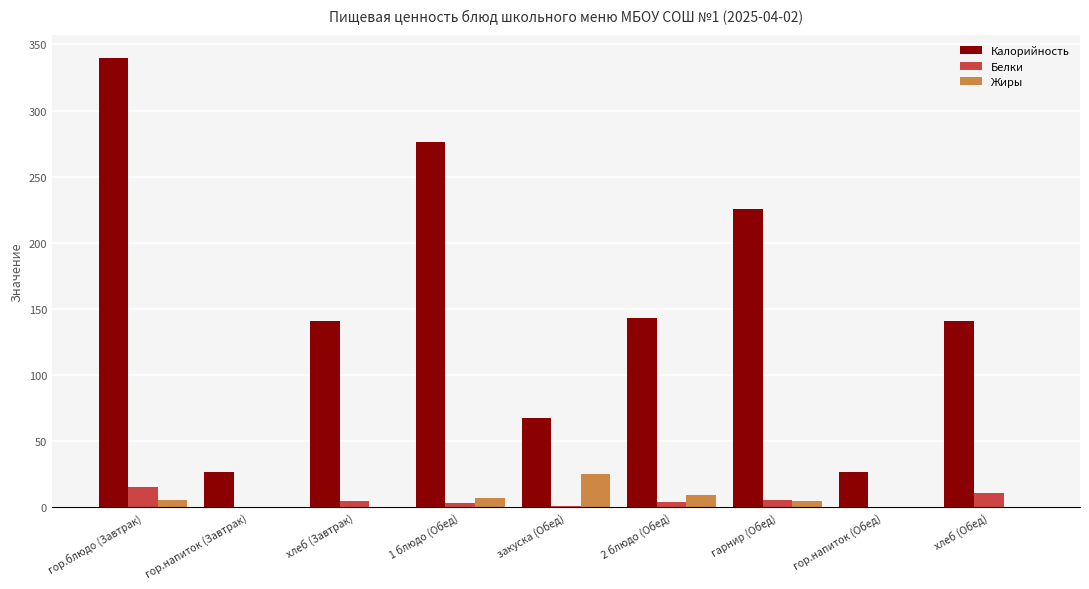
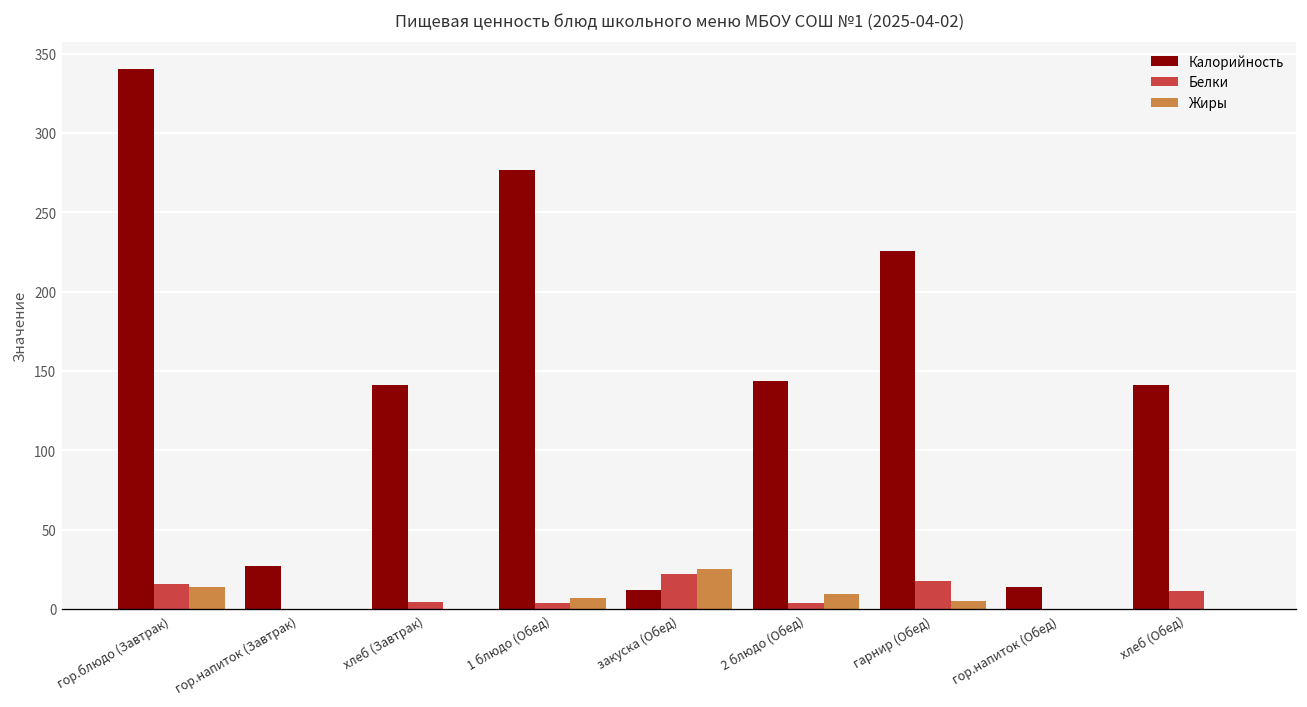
  {
    "Калорийность": {
      "гор.блюдо (Завтрак)": 340,
      "гор.напиток (Завтрак)": 27,
      "хлеб (Завтрак)": 141,
      "1 блюдо (Обед)": 276,
-     "закуска (Обед)": 67,
+     "закуска (Обед)": 12,
      "2 блюдо (Обед)": 143,
      "гарнир (Обед)": 226,
-     "гор.напиток (Обед)": 27,
+     "гор.напиток (Обед)": 14,
      "хлеб (Обед)": 141
    },
    "Белки": {
      "гор.блюдо (Завтрак)": 16,
      "хлеб (Завтрак)": 5,
      "1 блюдо (Обед)": 4,
-     "закуска (Обед)": 1,
+     "закуска (Обед)": 22,
      "2 блюдо (Обед)": 4,
-     "гарнир (Обед)": 5,
+     "гарнир (Обед)": 17,
      "хлеб (Обед)": 11
    },
    "Жиры": {
-     "гор.блюдо (Завтрак)": 6,
+     "гор.блюдо (Завтрак)": 14,
      "гор.напиток (Завтрак)": 0,
      "хлеб (Завтрак)": 0,
      "1 блюдо (Обед)": 7,
      "закуска (Обед)": 25,
      "2 блюдо (Обед)": 9,
      "гарнир (Обед)": 5,
      "гор.напиток (Обед)": 0,
      "хлеб (Обед)": 0
    }
  }
